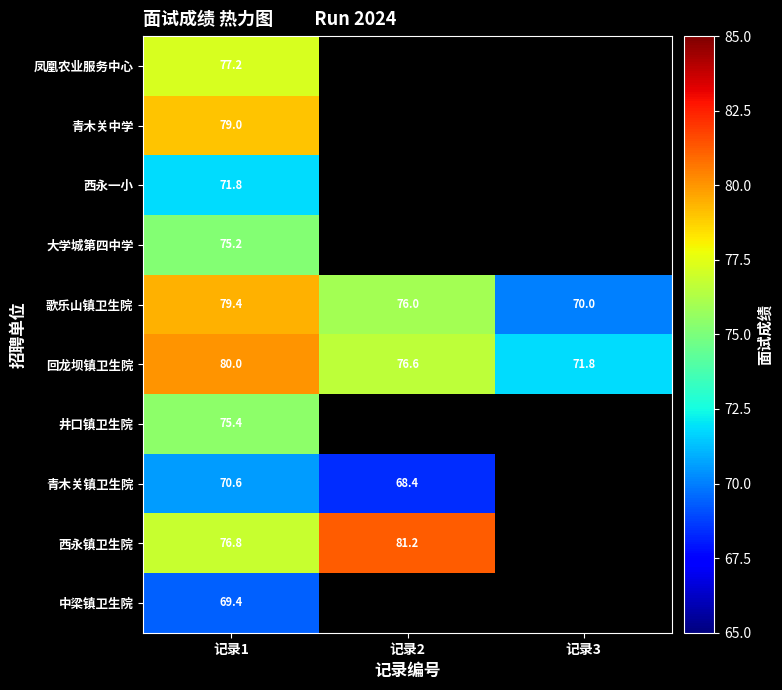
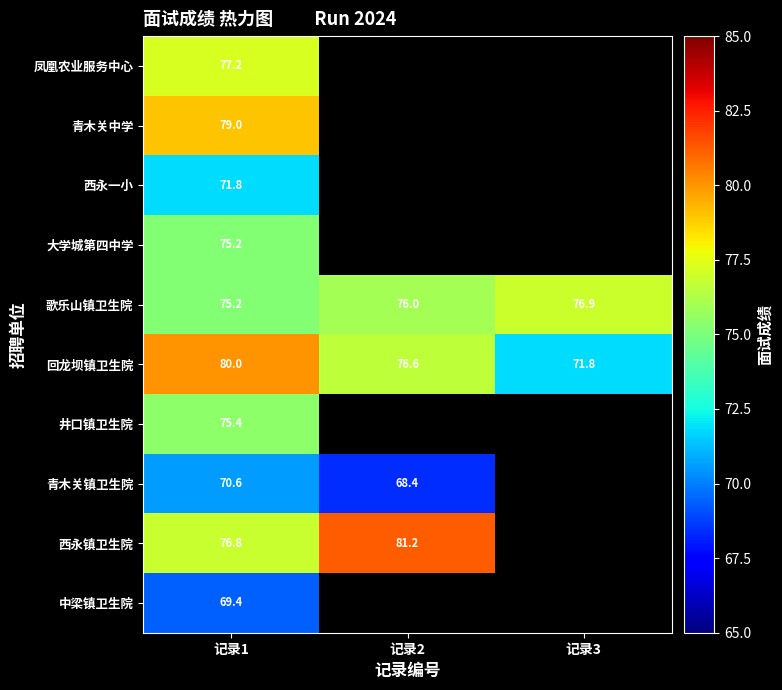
  {
    "凤凰农业服务中心": {
      "记录1": 77.2
    },
    "青木关中学": {
      "记录1": 79.0
    },
    "西永一小": {
      "记录1": 71.8
    },
    "大学城第四中学": {
      "记录1": 75.2
    },
    "歌乐山镇卫生院": {
-     "记录1": 79.4,
+     "记录1": 75.2,
      "记录2": 76.0,
-     "记录3": 70.0
+     "记录3": 76.9
    },
    "回龙坝镇卫生院": {
      "记录1": 80.0,
      "记录2": 76.6,
      "记录3": 71.8
    },
    "井口镇卫生院": {
      "记录1": 75.4
    },
    "青木关镇卫生院": {
      "记录1": 70.6,
      "记录2": 68.4
    },
    "西永镇卫生院": {
      "记录1": 76.8,
      "记录2": 81.2
    },
    "中梁镇卫生院": {
      "记录1": 69.4
    }
  }
